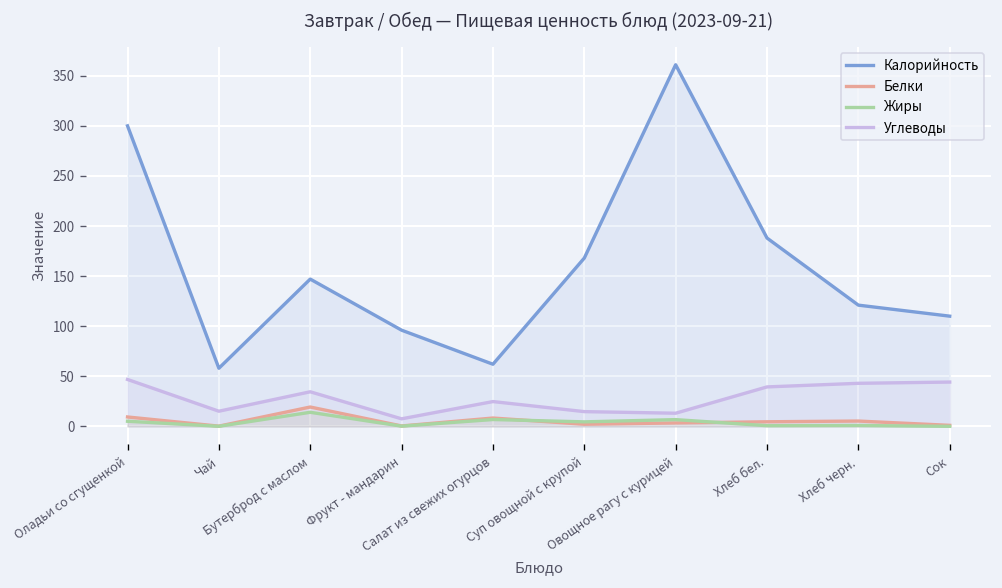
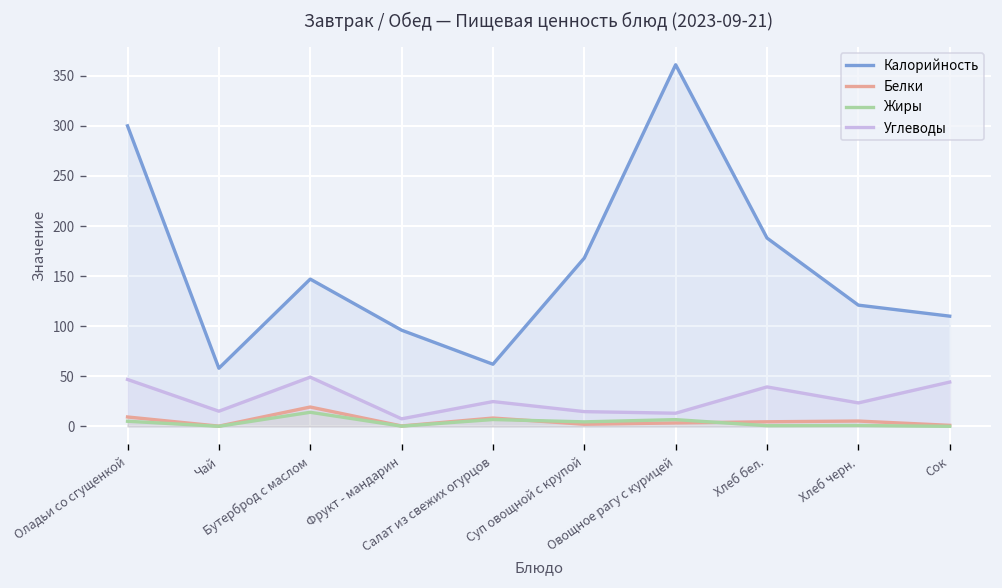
  {
    "Калорийность": {
      "Оладьи со сгущенкой": 300,
      "Чай": 60,
      "Бутерброд с маслом": 150,
      "Фрукт - мандарин": 100,
      "Салат из свежих огурцов": 60,
      "Суп овощной с крупой": 170,
      "Овощное рагу с курицей": 360,
      "Хлеб бел.": 190,
      "Хлеб черн.": 120,
      "Сок": 110
    },
    "Белки": {
      "Оладьи со сгущенкой": 10,
      "Бутерброд с маслом": 20,
      "Овощное рагу с курицей": 0,
      "Хлеб бел.": 0,
      "Хлеб черн.": 10
    },
    "Жиры": {
      "Оладьи со сгущенкой": 10,
      "Бутерброд с маслом": 10,
      "Овощное рагу с курицей": 10,
      "Хлеб бел.": 0,
      "Хлеб черн.": 0
    },
    "Углеводы": {
      "Оладьи со сгущенкой": 50,
      "Чай": 20,
-     "Бутерброд с маслом": 30,
+     "Бутерброд с маслом": 50,
      "Фрукт - мандарин": 10,
      "Салат из свежих огурцов": 20,
      "Суп овощной с крупой": 10,
      "Овощное рагу с курицей": 10,
      "Хлеб бел.": 40,
-     "Хлеб черн.": 40,
+     "Хлеб черн.": 20,
      "Сок": 40
    }
  }
